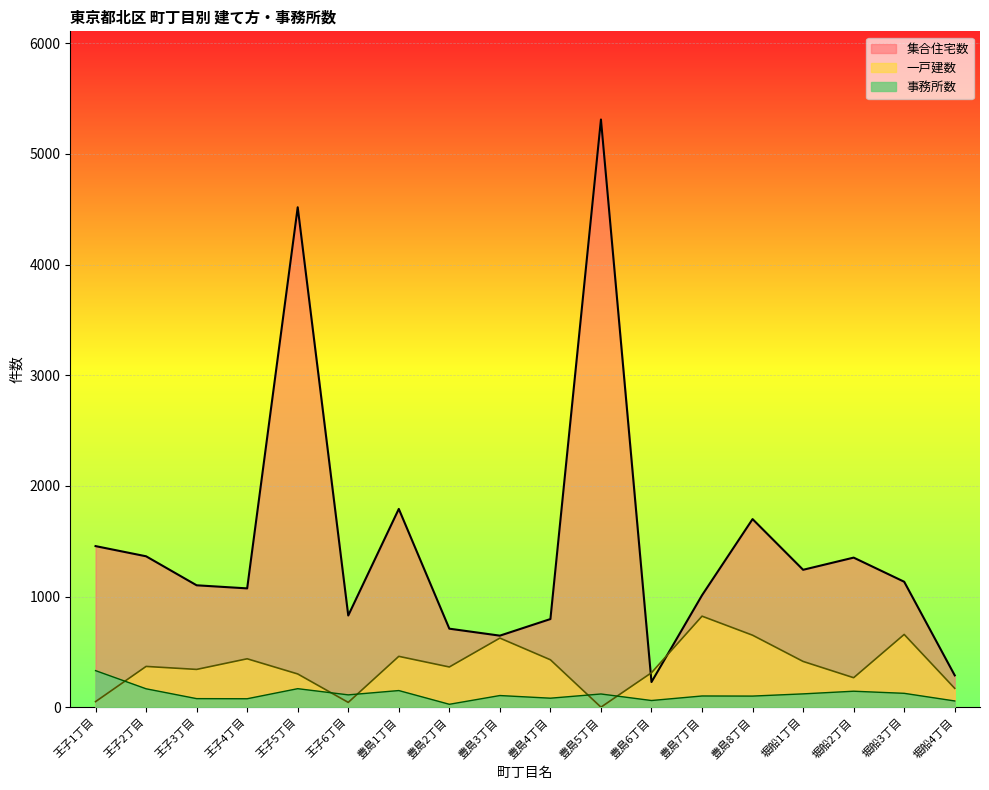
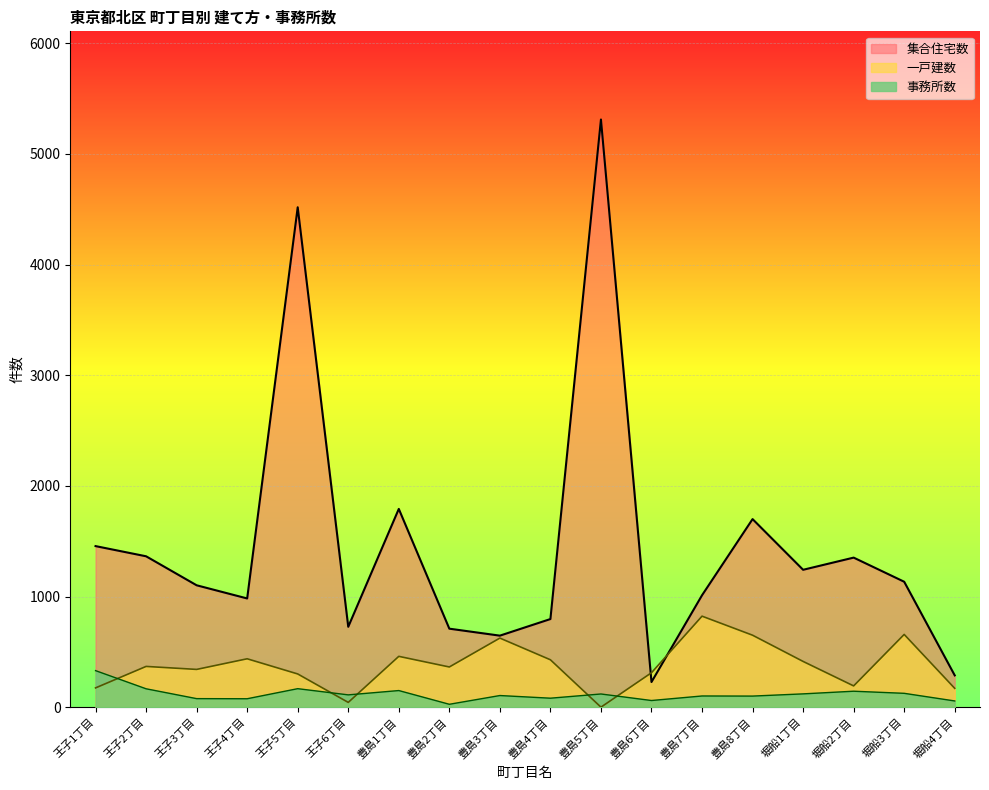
  {
    "集合住宅数": {
      "王子1丁目": 1460,
      "王子2丁目": 1360,
      "王子3丁目": 1100,
-     "王子4丁目": 1070,
+     "王子4丁目": 980,
      "王子5丁目": 4520,
-     "王子6丁目": 830,
+     "王子6丁目": 730,
      "豊島1丁目": 1790,
      "豊島2丁目": 710,
      "豊島4丁目": 800,
      "豊島5丁目": 5310,
      "豊島6丁目": 230,
      "豊島7丁目": 1010,
      "豊島8丁目": 1700,
      "堀船1丁目": 1240,
      "堀船2丁目": 1350,
      "堀船3丁目": 1130,
      "堀船4丁目": 290
    },
    "一戸建数": {
-     "王子1丁目": 50,
+     "王子1丁目": 180,
      "王子2丁目": 370,
      "王子3丁目": 340,
      "王子4丁目": 440,
      "王子5丁目": 300,
      "王子6丁目": 40,
      "豊島1丁目": 460,
      "豊島2丁目": 360,
      "豊島4丁目": 430,
      "豊島5丁目": 0,
      "豊島6丁目": 310,
      "豊島7丁目": 820,
      "豊島8丁目": 650,
      "堀船1丁目": 410,
-     "堀船2丁目": 270,
+     "堀船2丁目": 190,
      "堀船3丁目": 660,
      "堀船4丁目": 170
    },
    "事務所数": {
      "王子1丁目": 330,
      "王子2丁目": 170,
      "王子3丁目": 80,
      "王子4丁目": 80,
      "王子5丁目": 170,
      "王子6丁目": 110,
      "豊島1丁目": 150,
      "豊島2丁目": 30,
      "豊島3丁目": 110,
      "豊島4丁目": 80,
      "豊島5丁目": 120,
      "豊島6丁目": 60,
      "豊島7丁目": 100,
      "豊島8丁目": 100,
      "堀船1丁目": 120,
      "堀船2丁目": 150,
      "堀船3丁目": 130,
      "堀船4丁目": 60
    }
  }
